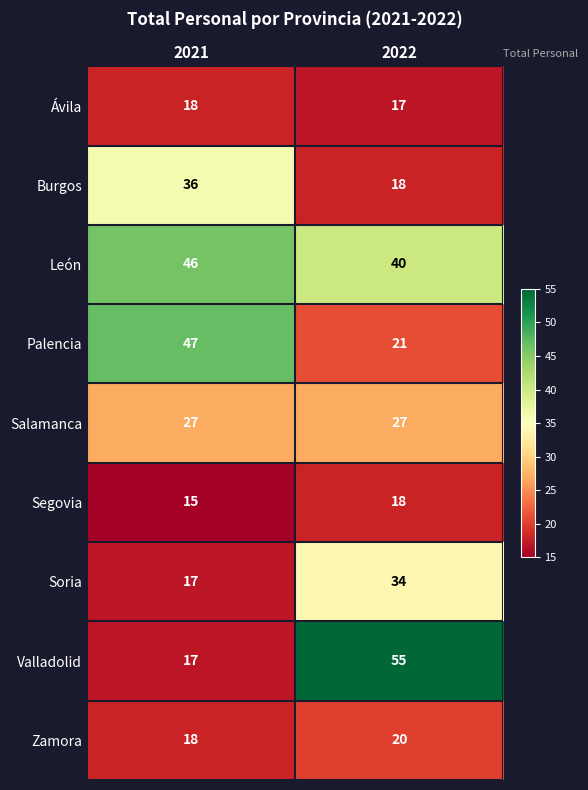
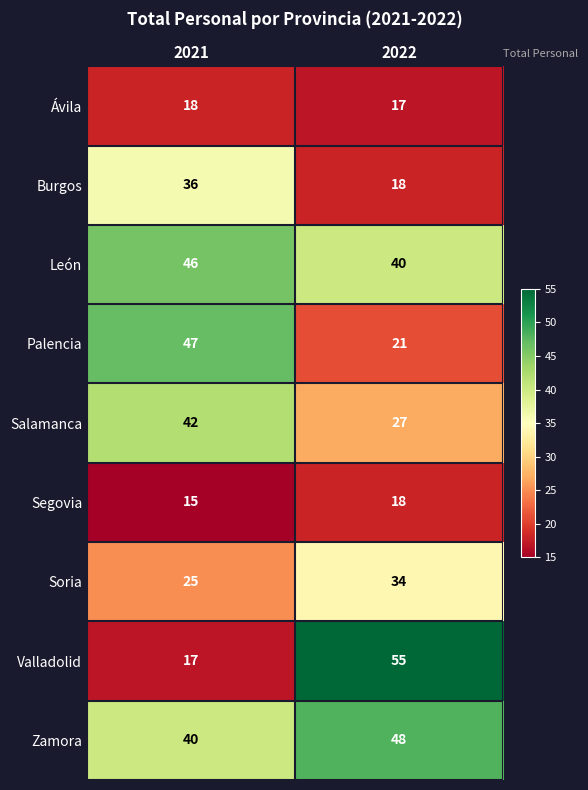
  {
    "Ávila": {
      "2021": 18,
      "2022": 17
    },
    "Burgos": {
      "2021": 36,
      "2022": 18
    },
    "León": {
      "2021": 46,
      "2022": 40
    },
    "Palencia": {
      "2021": 47,
      "2022": 21
    },
    "Salamanca": {
-     "2021": 27,
+     "2021": 42,
      "2022": 27
    },
    "Segovia": {
      "2021": 15,
      "2022": 18
    },
    "Soria": {
-     "2021": 17,
+     "2021": 25,
      "2022": 34
    },
    "Valladolid": {
      "2021": 17,
      "2022": 55
    },
    "Zamora": {
-     "2021": 18,
-     "2022": 20
+     "2021": 40,
+     "2022": 48
    }
  }
